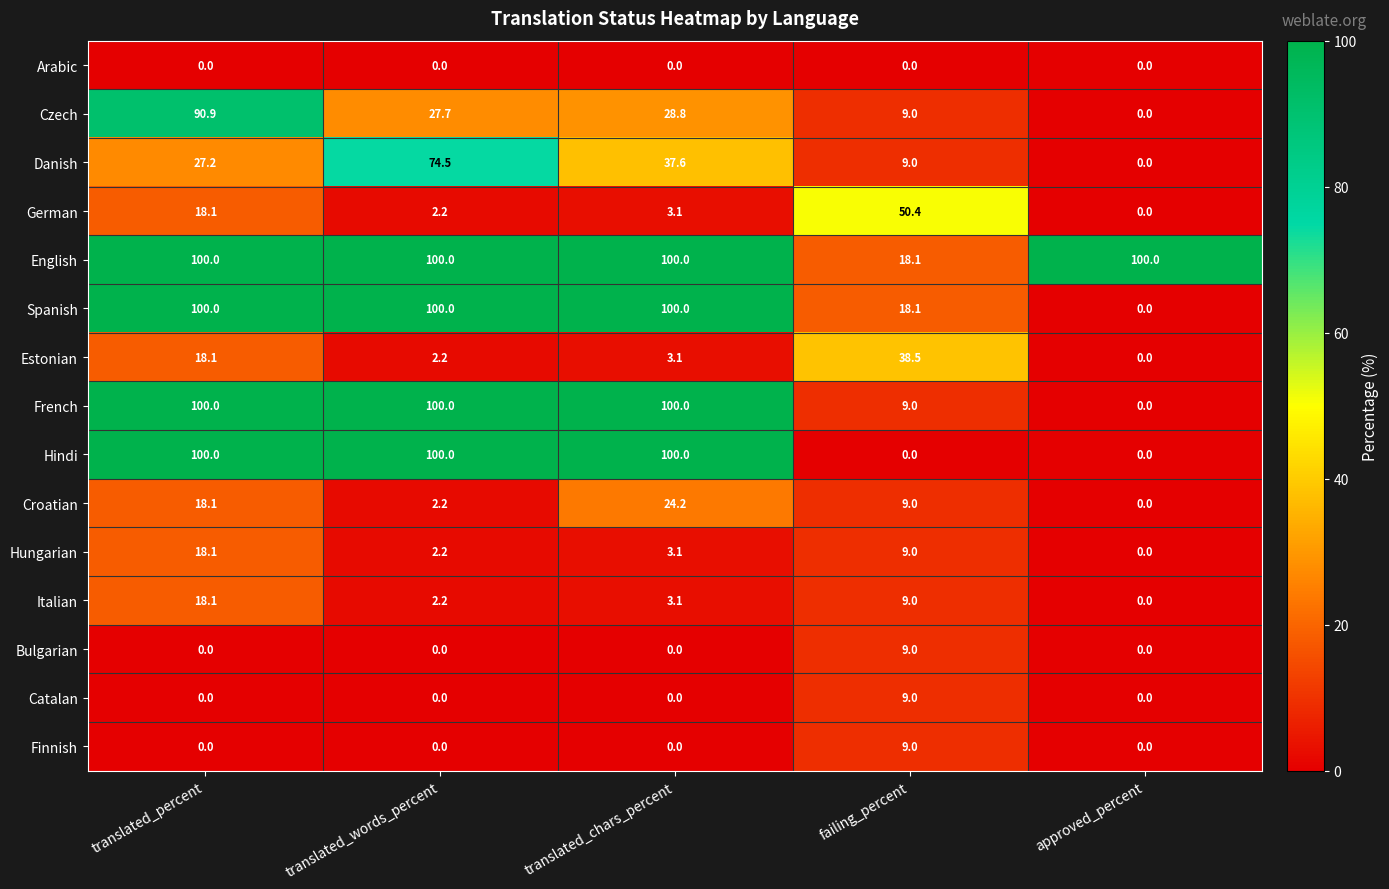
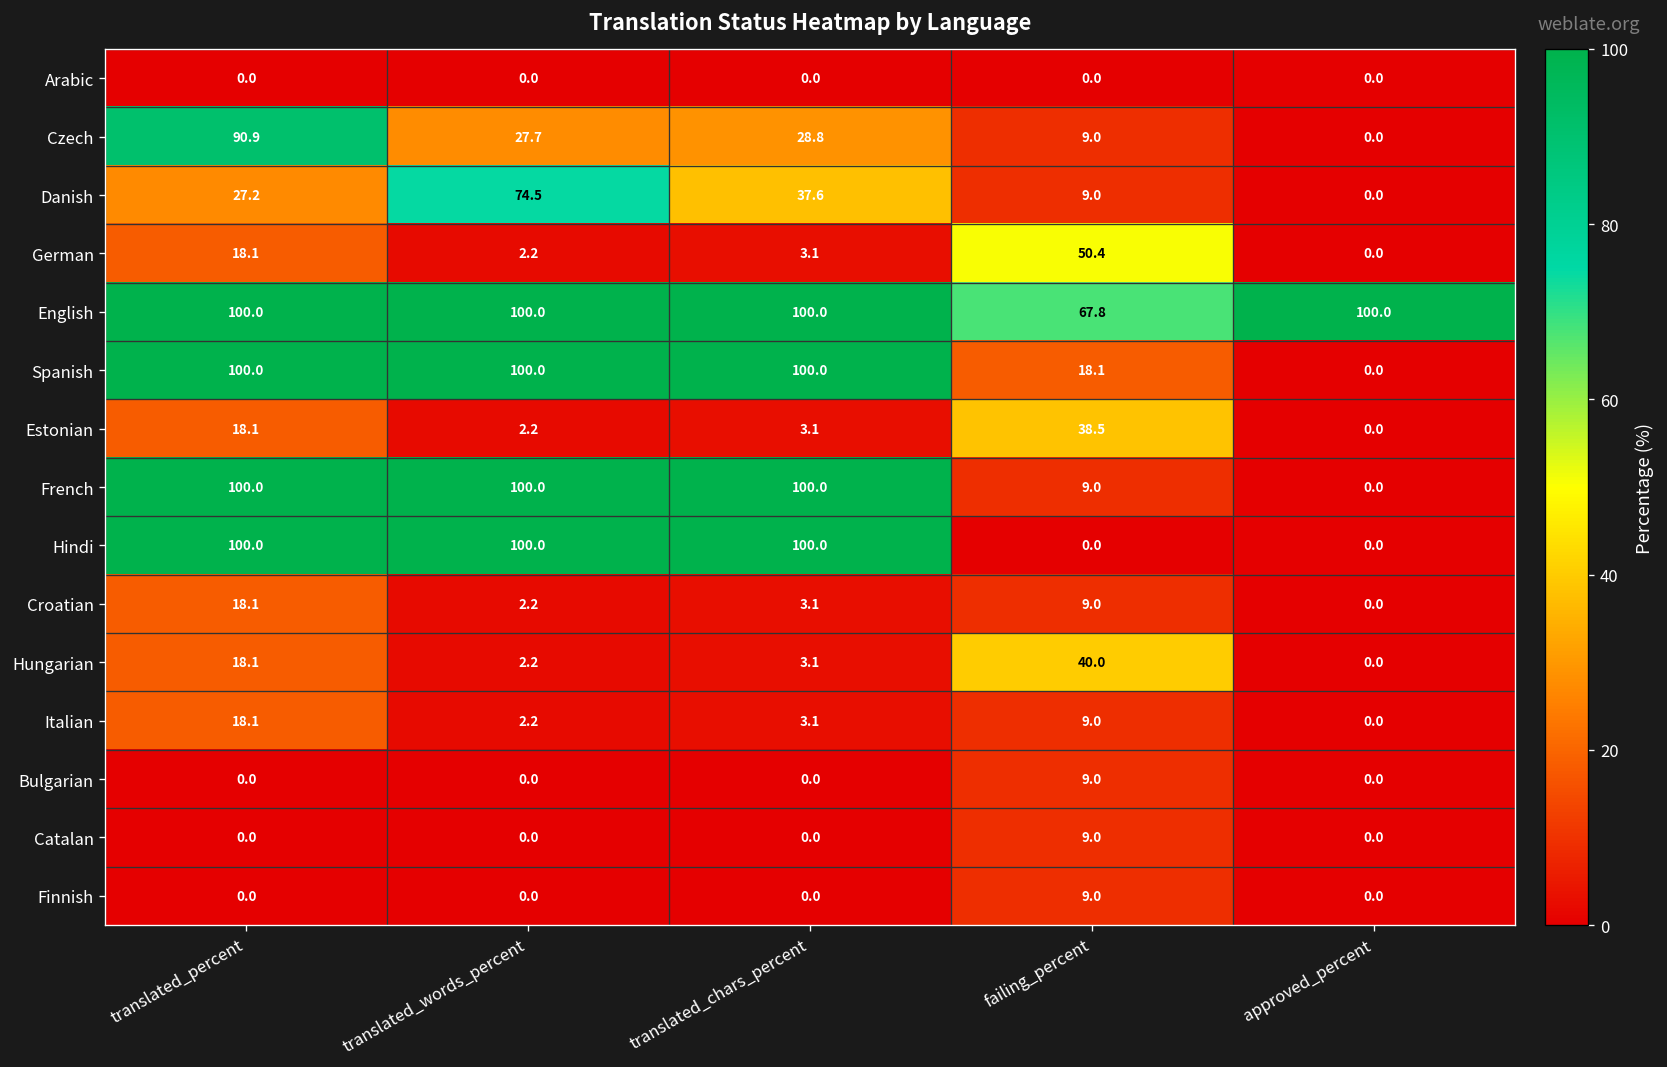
  {
    "Arabic": {
      "translated_percent": 0.0,
      "translated_words_percent": 0.0,
      "translated_chars_percent": 0.0,
      "failing_percent": 0.0,
      "approved_percent": 0.0
    },
    "Czech": {
      "translated_percent": 90.9,
      "translated_words_percent": 27.7,
      "translated_chars_percent": 28.8,
      "failing_percent": 9.0,
      "approved_percent": 0.0
    },
    "Danish": {
      "translated_percent": 27.2,
      "translated_words_percent": 74.5,
      "translated_chars_percent": 37.6,
      "failing_percent": 9.0,
      "approved_percent": 0.0
    },
    "German": {
      "translated_percent": 18.1,
      "translated_words_percent": 2.2,
      "translated_chars_percent": 3.1,
      "failing_percent": 50.4,
      "approved_percent": 0.0
    },
    "English": {
      "translated_percent": 100.0,
      "translated_words_percent": 100.0,
      "translated_chars_percent": 100.0,
-     "failing_percent": 18.1,
+     "failing_percent": 67.8,
      "approved_percent": 100.0
    },
    "Spanish": {
      "translated_percent": 100.0,
      "translated_words_percent": 100.0,
      "translated_chars_percent": 100.0,
      "failing_percent": 18.1,
      "approved_percent": 0.0
    },
    "Estonian": {
      "translated_percent": 18.1,
      "translated_words_percent": 2.2,
      "translated_chars_percent": 3.1,
      "failing_percent": 38.5,
      "approved_percent": 0.0
    },
    "French": {
      "translated_percent": 100.0,
      "translated_words_percent": 100.0,
      "translated_chars_percent": 100.0,
      "failing_percent": 9.0,
      "approved_percent": 0.0
    },
    "Hindi": {
      "translated_percent": 100.0,
      "translated_words_percent": 100.0,
      "translated_chars_percent": 100.0,
      "failing_percent": 0.0,
      "approved_percent": 0.0
    },
    "Croatian": {
      "translated_percent": 18.1,
      "translated_words_percent": 2.2,
-     "translated_chars_percent": 24.2,
+     "translated_chars_percent": 3.1,
      "failing_percent": 9.0,
      "approved_percent": 0.0
    },
    "Hungarian": {
      "translated_percent": 18.1,
      "translated_words_percent": 2.2,
      "translated_chars_percent": 3.1,
-     "failing_percent": 9.0,
+     "failing_percent": 40.0,
      "approved_percent": 0.0
    },
    "Italian": {
      "translated_percent": 18.1,
      "translated_words_percent": 2.2,
      "translated_chars_percent": 3.1,
      "failing_percent": 9.0,
      "approved_percent": 0.0
    },
    "Bulgarian": {
      "translated_percent": 0.0,
      "translated_words_percent": 0.0,
      "translated_chars_percent": 0.0,
      "failing_percent": 9.0,
      "approved_percent": 0.0
    },
    "Catalan": {
      "translated_percent": 0.0,
      "translated_words_percent": 0.0,
      "translated_chars_percent": 0.0,
      "failing_percent": 9.0,
      "approved_percent": 0.0
    },
    "Finnish": {
      "translated_percent": 0.0,
      "translated_words_percent": 0.0,
      "translated_chars_percent": 0.0,
      "failing_percent": 9.0,
      "approved_percent": 0.0
    }
  }
